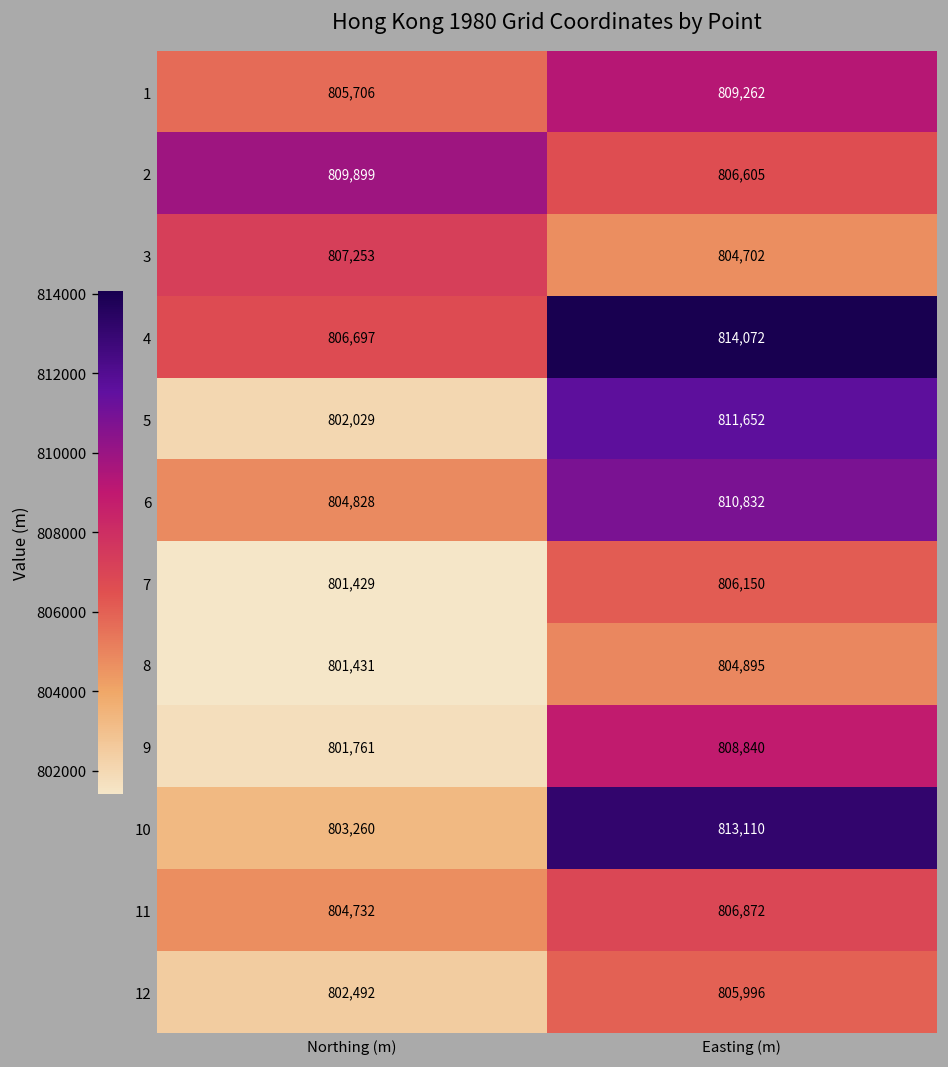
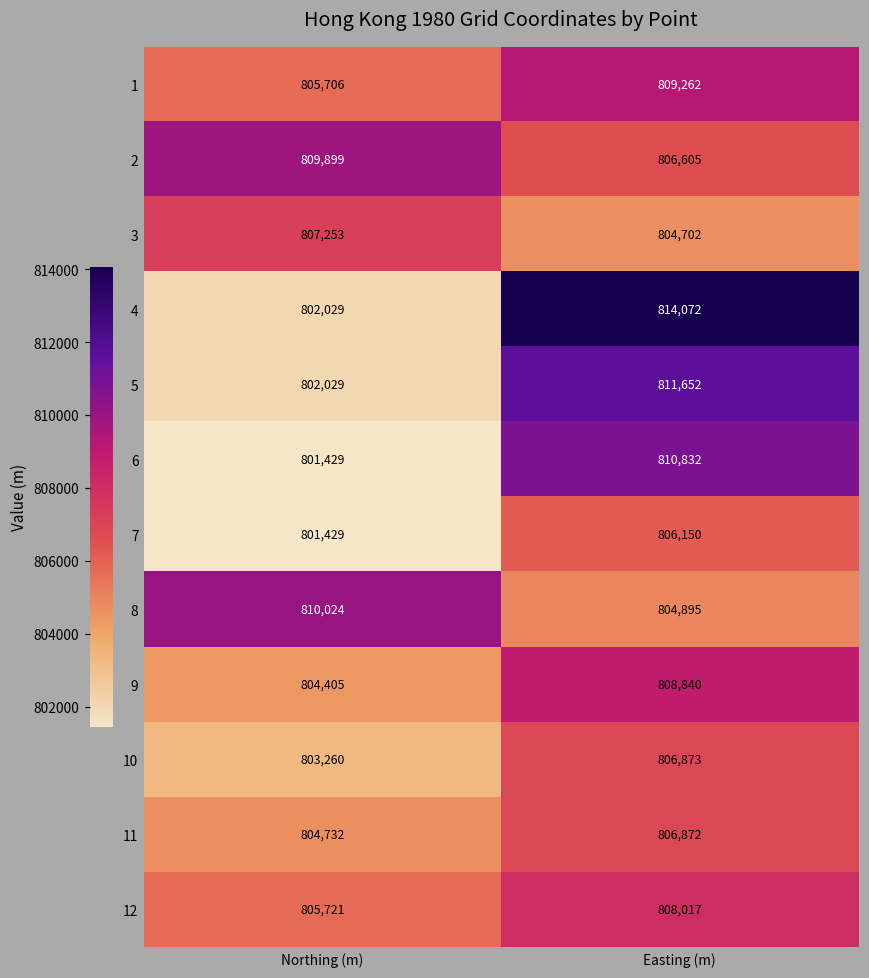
  {
    "1": {
      "Northing (m)": "805,706",
      "Easting (m)": "809,262"
    },
    "2": {
      "Northing (m)": "809,899",
      "Easting (m)": "806,605"
    },
    "3": {
      "Northing (m)": "807,253",
      "Easting (m)": "804,702"
    },
    "4": {
-     "Northing (m)": "806,697",
+     "Northing (m)": "802,029",
      "Easting (m)": "814,072"
    },
    "5": {
      "Northing (m)": "802,029",
      "Easting (m)": "811,652"
    },
    "6": {
-     "Northing (m)": "804,828",
+     "Northing (m)": "801,429",
      "Easting (m)": "810,832"
    },
    "7": {
      "Northing (m)": "801,429",
      "Easting (m)": "806,150"
    },
    "8": {
-     "Northing (m)": "801,431",
+     "Northing (m)": "810,024",
      "Easting (m)": "804,895"
    },
    "9": {
-     "Northing (m)": "801,761",
+     "Northing (m)": "804,405",
      "Easting (m)": "808,840"
    },
    "10": {
      "Northing (m)": "803,260",
-     "Easting (m)": "813,110"
+     "Easting (m)": "806,873"
    },
    "11": {
      "Northing (m)": "804,732",
      "Easting (m)": "806,872"
    },
    "12": {
-     "Northing (m)": "802,492",
-     "Easting (m)": "805,996"
+     "Northing (m)": "805,721",
+     "Easting (m)": "808,017"
    }
  }
